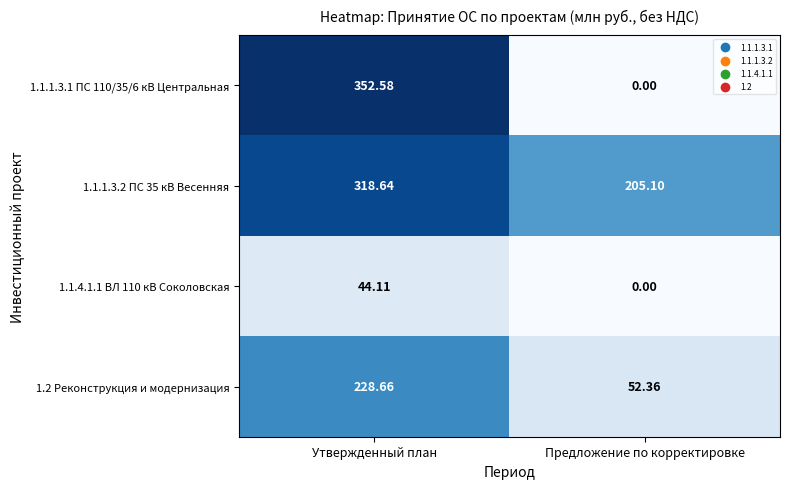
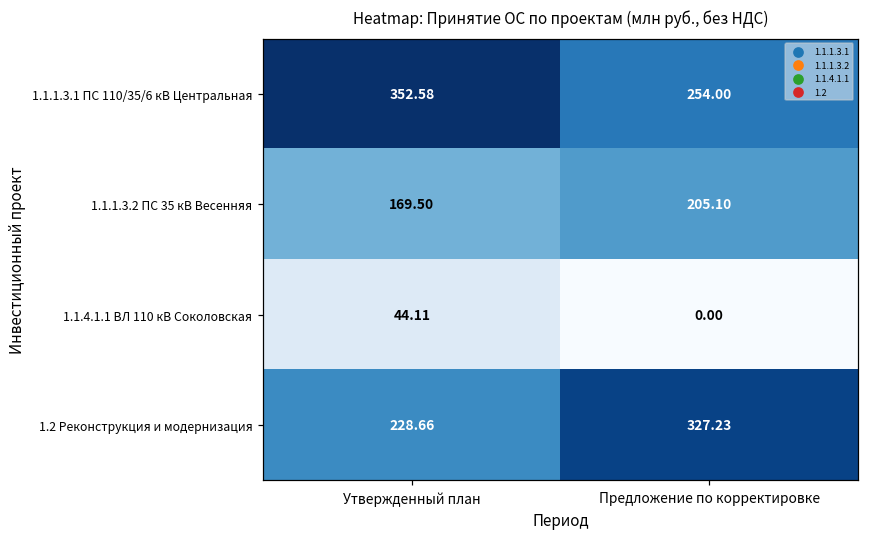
  {
    "1.1.1.3.1 ПС 110/35/6 кВ Центральная": {
      "Утвержденный план": 352.58,
-     "Предложение по корректировке": 0.00
+     "Предложение по корректировке": 254.00
    },
    "1.1.1.3.2 ПС 35 кВ Весенняя": {
-     "Утвержденный план": 318.64,
+     "Утвержденный план": 169.50,
      "Предложение по корректировке": 205.10
    },
    "1.1.4.1.1 ВЛ 110 кВ Соколовская": {
      "Утвержденный план": 44.11,
      "Предложение по корректировке": 0.00
    },
    "1.2 Реконструкция и модернизация": {
      "Утвержденный план": 228.66,
-     "Предложение по корректировке": 52.36
+     "Предложение по корректировке": 327.23
    }
  }
